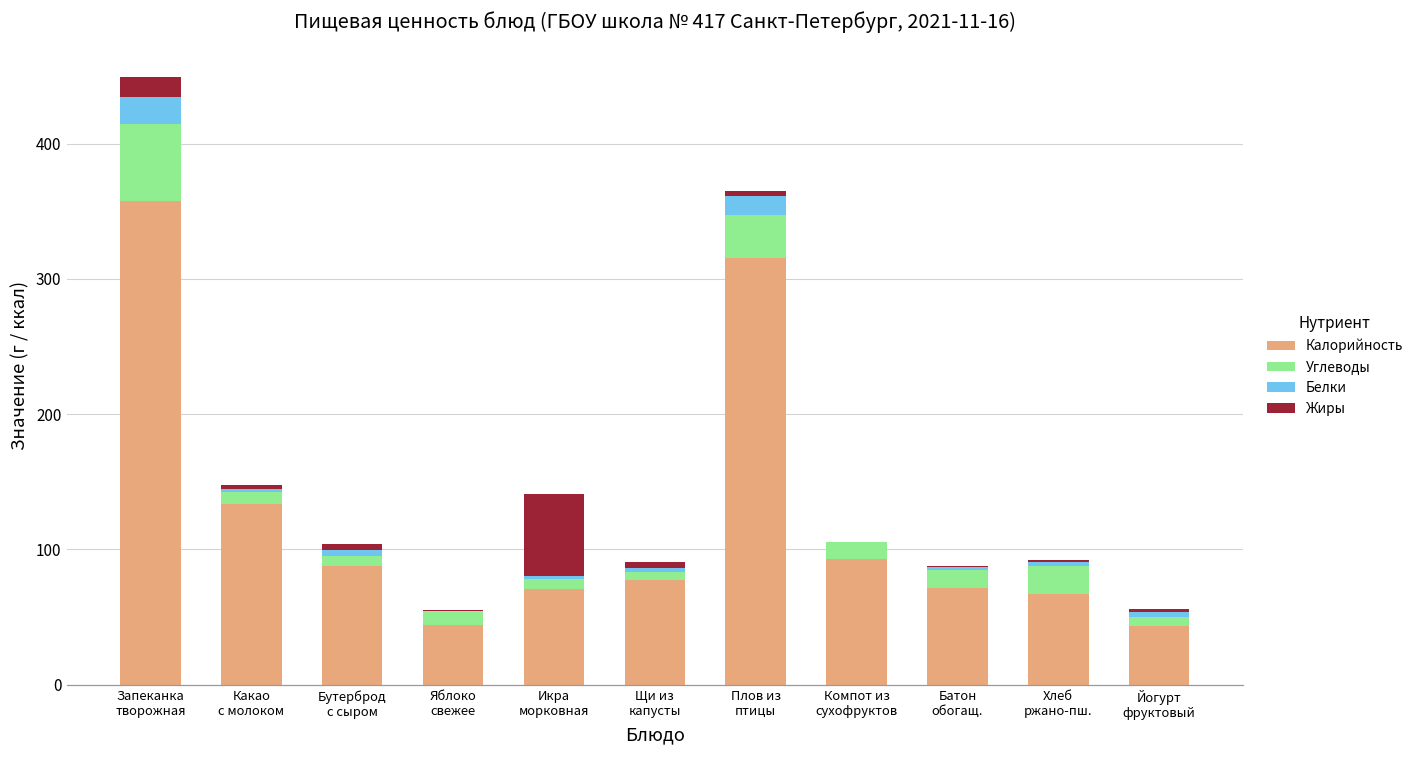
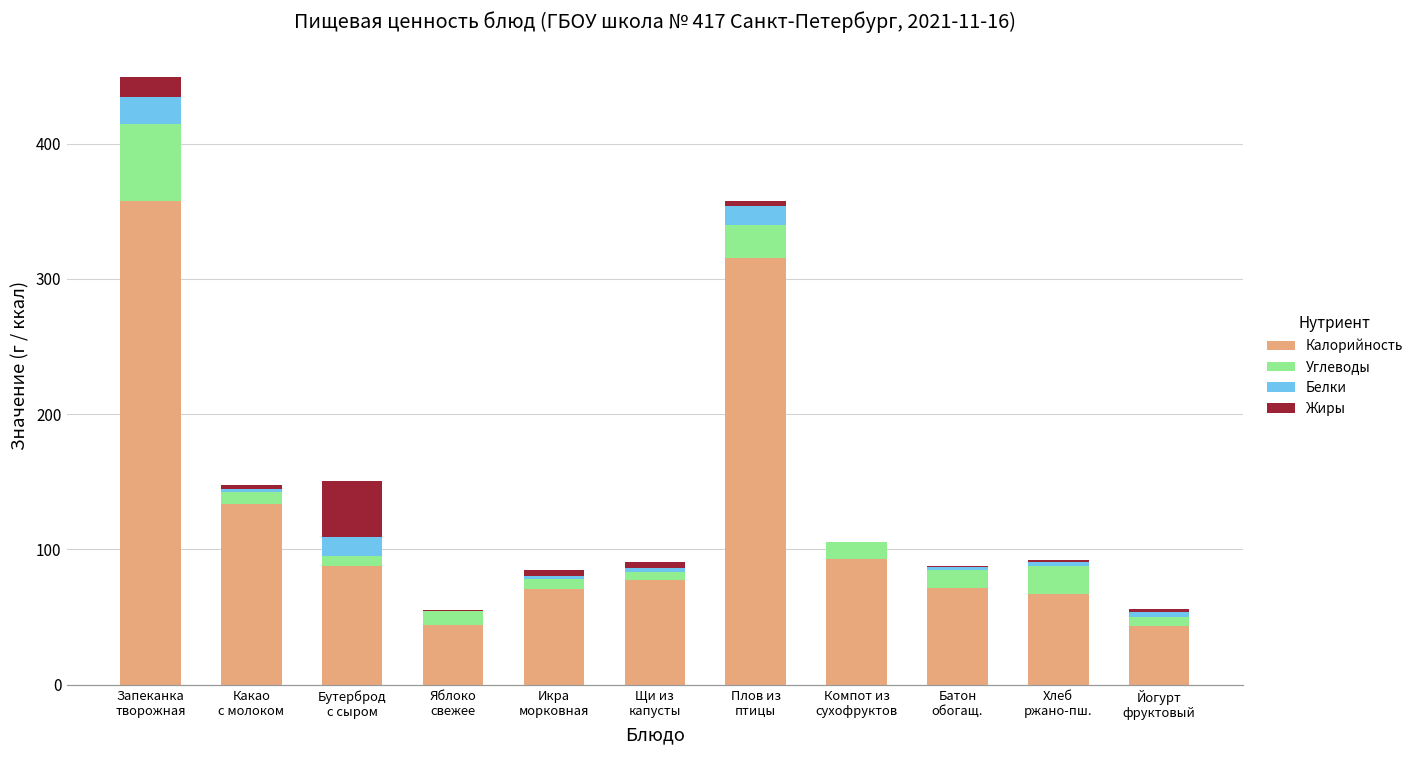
  {
    "Калорийность": {
      "Запеканка творожная": 358,
      "Какао с молоком": 134,
      "Бутерброд с сыром": 88,
      "Яблоко свежее": 44,
      "Икра морковная": 71,
      "Щи из капусты": 77,
      "Плов из птицы": 316,
      "Компот из сухофруктов": 93,
      "Батон обогащ.": 72,
      "Хлеб ржано-пш.": 67,
      "Йогурт фруктовый": 43
    },
    "Углеводы": {
      "Запеканка творожная": 57,
      "Какао с молоком": 8,
      "Бутерброд с сыром": 7,
      "Яблоко свежее": 10,
      "Икра морковная": 8,
      "Щи из капусты": 6,
-     "Плов из птицы": 31,
+     "Плов из птицы": 24,
      "Компот из сухофруктов": 12,
      "Батон обогащ.": 13,
      "Хлеб ржано-пш.": 20,
      "Йогурт фруктовый": 7
    },
    "Белки": {
      "Запеканка творожная": 20,
      "Какао с молоком": 3,
-     "Бутерброд с сыром": 5,
+     "Бутерброд с сыром": 14,
      "Икра морковная": 2,
      "Щи из капусты": 3,
      "Плов из птицы": 14,
      "Компот из сухофруктов": 0,
      "Хлеб ржано-пш.": 3,
      "Йогурт фруктовый": 4
    },
    "Жиры": {
      "Запеканка творожная": 15,
      "Какао с молоком": 3,
-     "Бутерброд с сыром": 5,
-     "Икра морковная": 61,
+     "Бутерброд с сыром": 42,
+     "Икра морковная": 5,
      "Щи из капусты": 5,
      "Плов из птицы": 4,
      "Компот из сухофруктов": 0,
      "Йогурт фруктовый": 3
    }
  }
